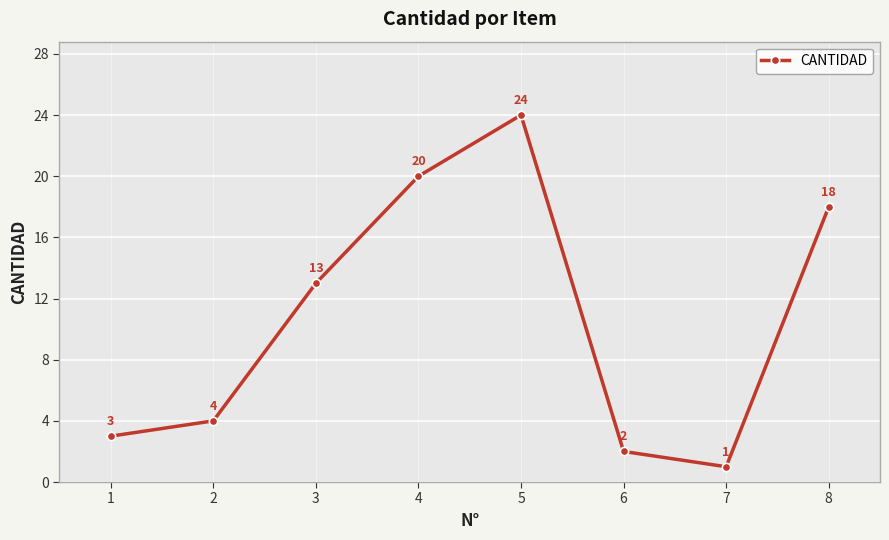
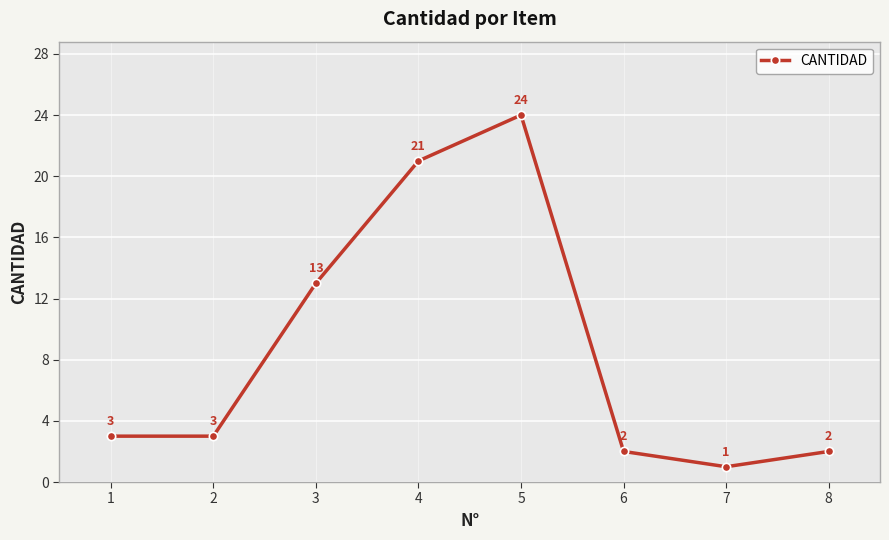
  {
    "1": 3,
-   "2": 4,
+   "2": 3,
    "3": 13,
-   "4": 20,
+   "4": 21,
    "5": 24,
    "6": 2,
    "7": 1,
-   "8": 18
+   "8": 2
  }
